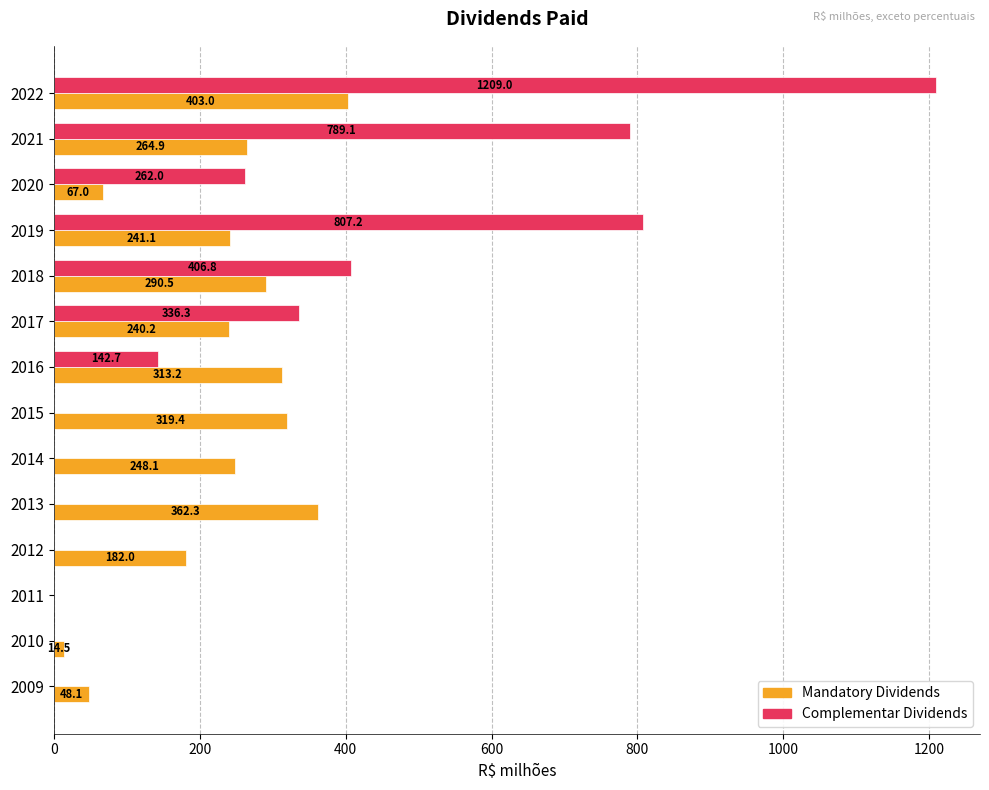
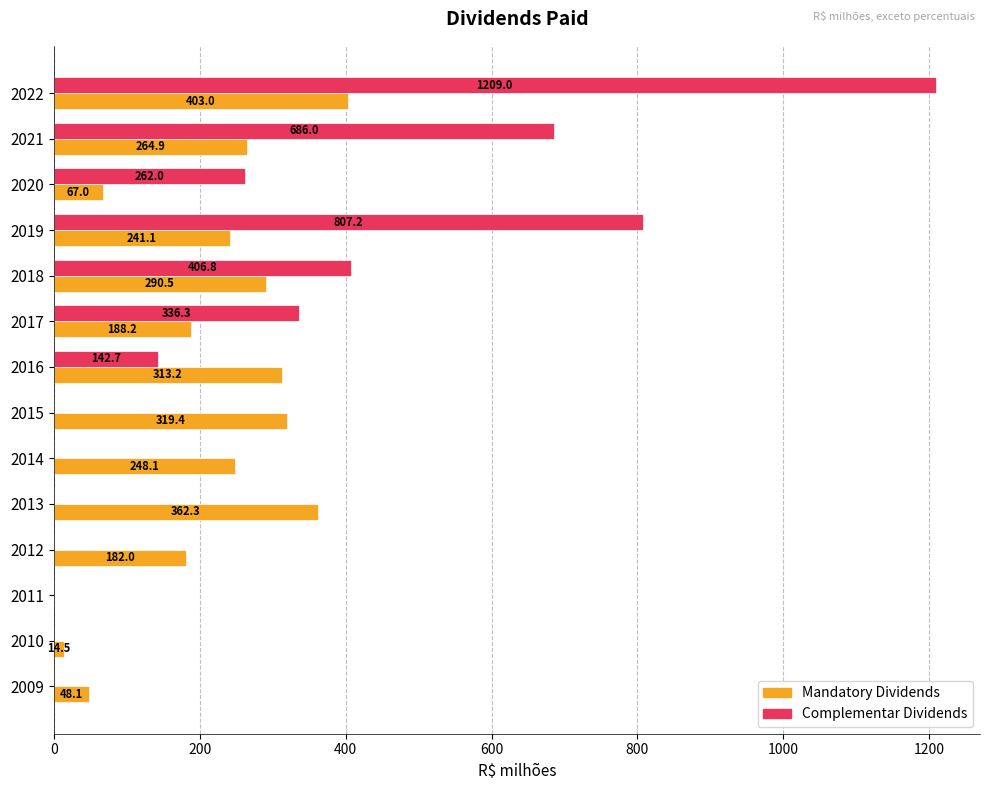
  {
    "Mandatory Dividends": {
      "2022": 403.0,
      "2021": 264.9,
      "2020": 67.0,
      "2019": 241.1,
      "2018": 290.5,
-     "2017": 240.2,
+     "2017": 188.2,
      "2016": 313.2,
      "2015": 319.4,
      "2014": 248.1,
      "2013": 362.3,
      "2012": 182.0,
      "2010": 14.5,
      "2009": 48.1
    },
    "Complementar Dividends": {
      "2022": 1209.0,
-     "2021": 789.1,
+     "2021": 686.0,
      "2020": 262.0,
      "2019": 807.2,
      "2018": 406.8,
      "2017": 336.3,
      "2016": 142.7
    }
  }
